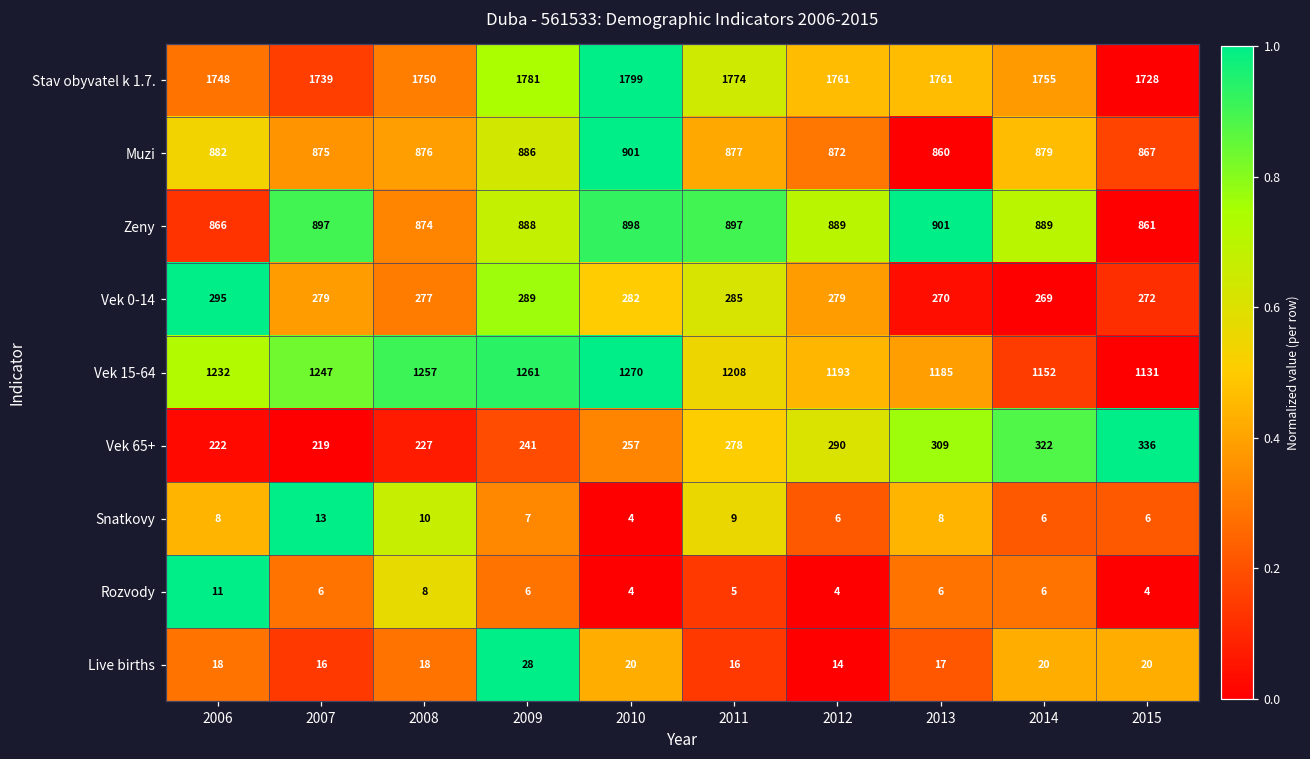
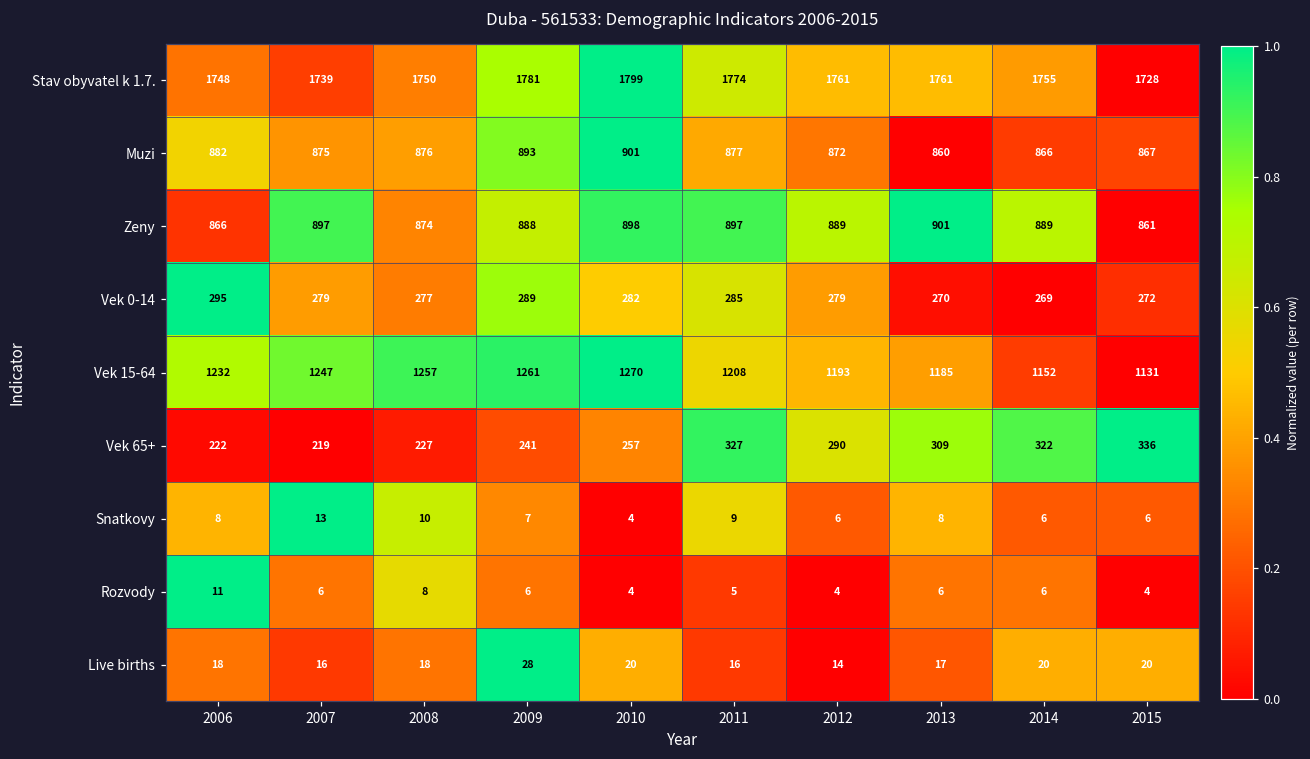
  {
    "Stav obyvatel k 1.7.": {
      "2006": 1748,
      "2007": 1739,
      "2008": 1750,
      "2009": 1781,
      "2010": 1799,
      "2011": 1774,
      "2012": 1761,
      "2013": 1761,
      "2014": 1755,
      "2015": 1728
    },
    "Muzi": {
      "2006": 882,
      "2007": 875,
      "2008": 876,
-     "2009": 886,
+     "2009": 893,
      "2010": 901,
      "2011": 877,
      "2012": 872,
      "2013": 860,
-     "2014": 879,
+     "2014": 866,
      "2015": 867
    },
    "Zeny": {
      "2006": 866,
      "2007": 897,
      "2008": 874,
      "2009": 888,
      "2010": 898,
      "2011": 897,
      "2012": 889,
      "2013": 901,
      "2014": 889,
      "2015": 861
    },
    "Vek 0-14": {
      "2006": 295,
      "2007": 279,
      "2008": 277,
      "2009": 289,
      "2010": 282,
      "2011": 285,
      "2012": 279,
      "2013": 270,
      "2014": 269,
      "2015": 272
    },
    "Vek 15-64": {
      "2006": 1232,
      "2007": 1247,
      "2008": 1257,
      "2009": 1261,
      "2010": 1270,
      "2011": 1208,
      "2012": 1193,
      "2013": 1185,
      "2014": 1152,
      "2015": 1131
    },
    "Vek 65+": {
      "2006": 222,
      "2007": 219,
      "2008": 227,
      "2009": 241,
      "2010": 257,
-     "2011": 278,
+     "2011": 327,
      "2012": 290,
      "2013": 309,
      "2014": 322,
      "2015": 336
    },
    "Snatkovy": {
      "2006": 8,
      "2007": 13,
      "2008": 10,
      "2009": 7,
      "2010": 4,
      "2011": 9,
      "2012": 6,
      "2013": 8,
      "2014": 6,
      "2015": 6
    },
    "Rozvody": {
      "2006": 11,
      "2007": 6,
      "2008": 8,
      "2009": 6,
      "2010": 4,
      "2011": 5,
      "2012": 4,
      "2013": 6,
      "2014": 6,
      "2015": 4
    },
    "Live births": {
      "2006": 18,
      "2007": 16,
      "2008": 18,
      "2009": 28,
      "2010": 20,
      "2011": 16,
      "2012": 14,
      "2013": 17,
      "2014": 20,
      "2015": 20
    }
  }
